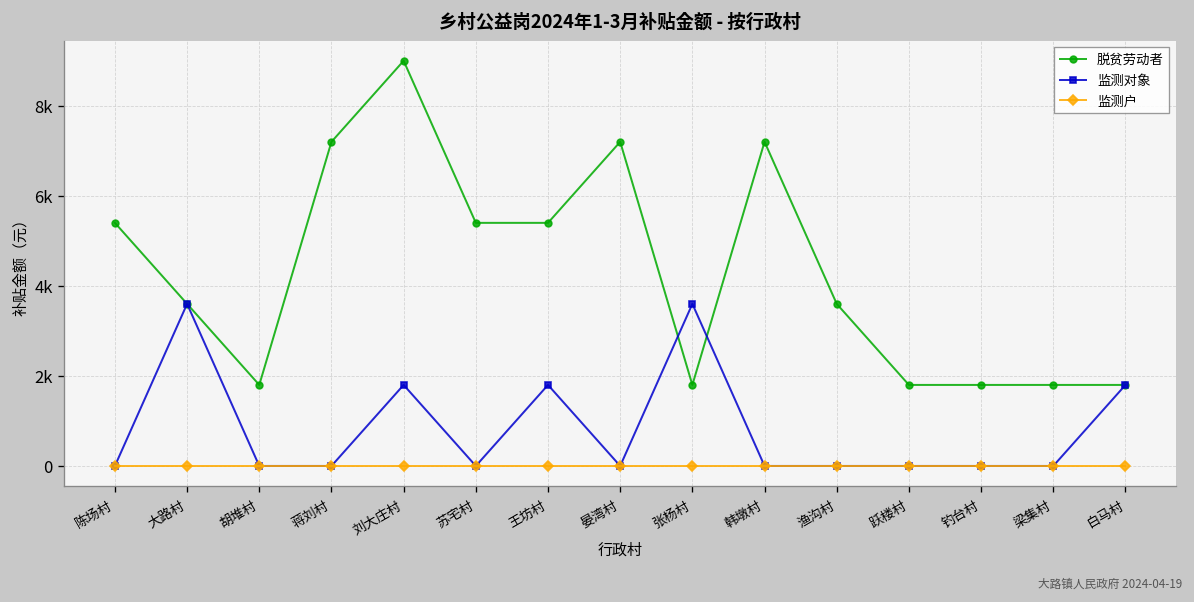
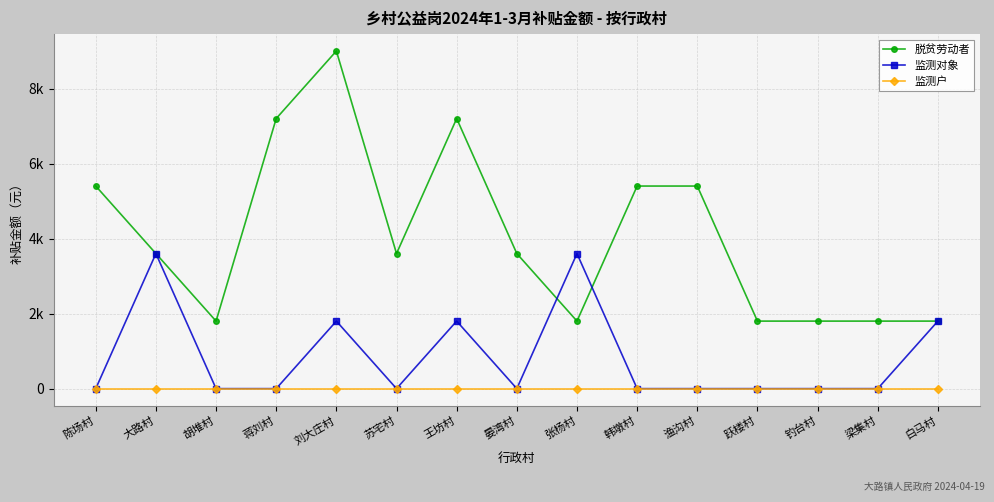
  {
    "脱贫劳动者": {
      "陈场村": 5400,
      "胡堆村": 1800,
      "蒋刘村": 7200,
      "刘大庄村": 9000,
-     "苏宅村": 5400,
-     "王坊村": 5400,
-     "晏湾村": 7200,
+     "苏宅村": 3600,
+     "王坊村": 7200,
+     "晏湾村": 3600,
      "张杨村": 1800,
-     "韩墩村": 7200,
-     "渔沟村": 3600,
+     "韩墩村": 5400,
+     "渔沟村": 5400,
      "跃楼村": 1800,
      "钓台村": 1800,
      "梁集村": 1800
    },
    "监测对象": {
      "刘大庄村": 1800,
      "王坊村": 1800,
      "张杨村": 3600
    },
    "监测户": {
      "大路村": 0,
      "刘大庄村": 0,
      "王坊村": 0,
      "张杨村": 0,
      "白马村": 0
    }
  }
